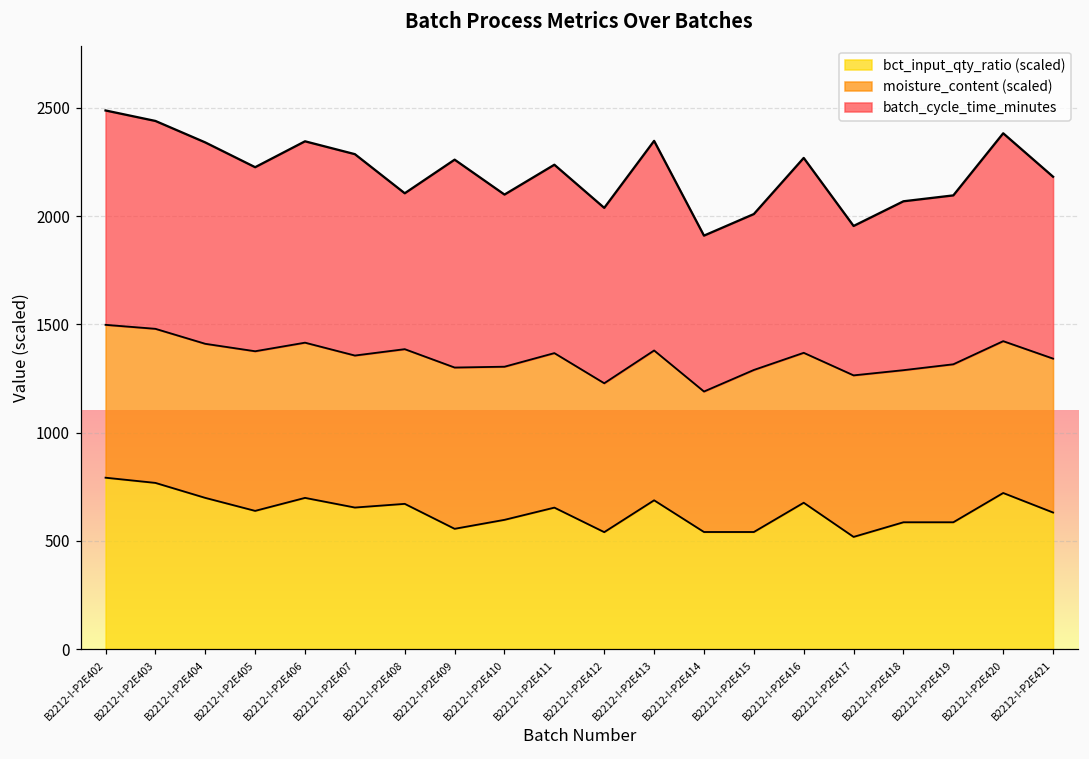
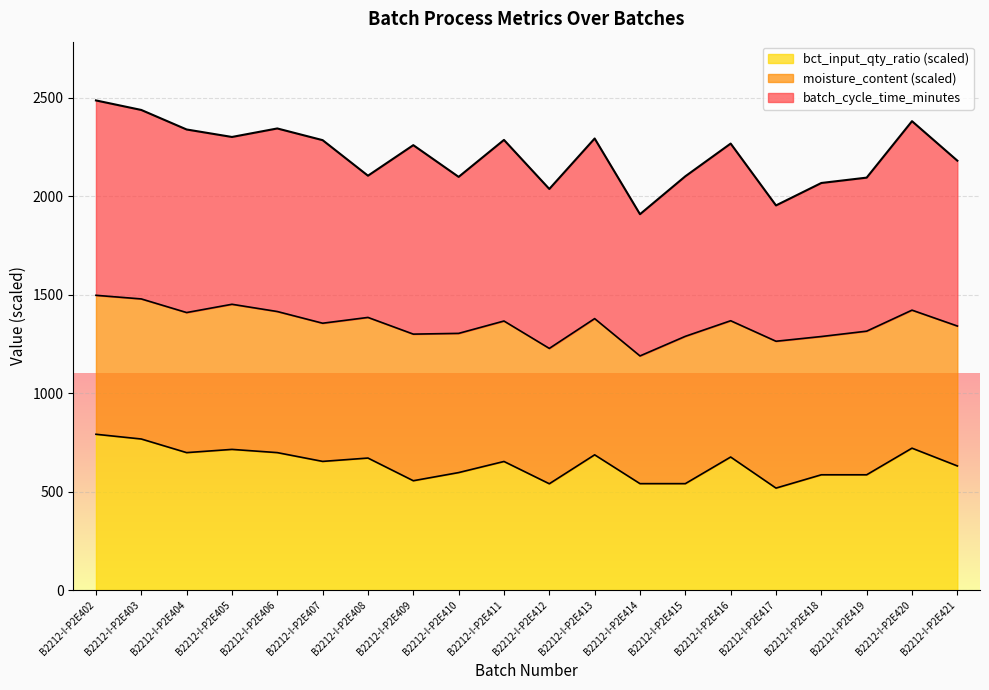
  {
    "bct_input_qty_ratio (scaled)": {
      "B2212-I-P2E402": 790,
      "B2212-I-P2E403": 770,
      "B2212-I-P2E404": 700,
-     "B2212-I-P2E405": 640,
+     "B2212-I-P2E405": 710,
      "B2212-I-P2E406": 700,
      "B2212-I-P2E407": 650,
      "B2212-I-P2E408": 670,
      "B2212-I-P2E409": 560,
      "B2212-I-P2E410": 600,
      "B2212-I-P2E411": 650,
      "B2212-I-P2E412": 540,
      "B2212-I-P2E413": 690,
      "B2212-I-P2E414": 540,
      "B2212-I-P2E415": 540,
      "B2212-I-P2E416": 680,
      "B2212-I-P2E417": 520,
      "B2212-I-P2E418": 590,
      "B2212-I-P2E419": 590,
      "B2212-I-P2E420": 720,
      "B2212-I-P2E421": 630
    },
    "moisture_content (scaled)": {
      "B2212-I-P2E402": 710,
      "B2212-I-P2E403": 710,
      "B2212-I-P2E404": 710,
      "B2212-I-P2E405": 740,
      "B2212-I-P2E406": 720,
      "B2212-I-P2E407": 700,
      "B2212-I-P2E408": 710,
      "B2212-I-P2E409": 740,
      "B2212-I-P2E410": 710,
      "B2212-I-P2E411": 710,
      "B2212-I-P2E412": 690,
      "B2212-I-P2E413": 690,
      "B2212-I-P2E414": 650,
      "B2212-I-P2E415": 750,
      "B2212-I-P2E416": 690,
      "B2212-I-P2E417": 750,
      "B2212-I-P2E418": 700,
      "B2212-I-P2E419": 730,
      "B2212-I-P2E420": 700,
      "B2212-I-P2E421": 710
    },
    "batch_cycle_time_minutes": {
      "B2212-I-P2E402": 990,
      "B2212-I-P2E403": 960,
      "B2212-I-P2E404": 930,
      "B2212-I-P2E405": 850,
      "B2212-I-P2E406": 930,
      "B2212-I-P2E407": 930,
      "B2212-I-P2E408": 720,
      "B2212-I-P2E409": 960,
      "B2212-I-P2E410": 790,
-     "B2212-I-P2E411": 870,
+     "B2212-I-P2E411": 920,
      "B2212-I-P2E412": 810,
-     "B2212-I-P2E413": 970,
+     "B2212-I-P2E413": 910,
      "B2212-I-P2E414": 720,
-     "B2212-I-P2E415": 720,
+     "B2212-I-P2E415": 810,
      "B2212-I-P2E416": 900,
      "B2212-I-P2E417": 690,
      "B2212-I-P2E418": 780,
      "B2212-I-P2E419": 780,
      "B2212-I-P2E420": 960,
      "B2212-I-P2E421": 840
    }
  }
